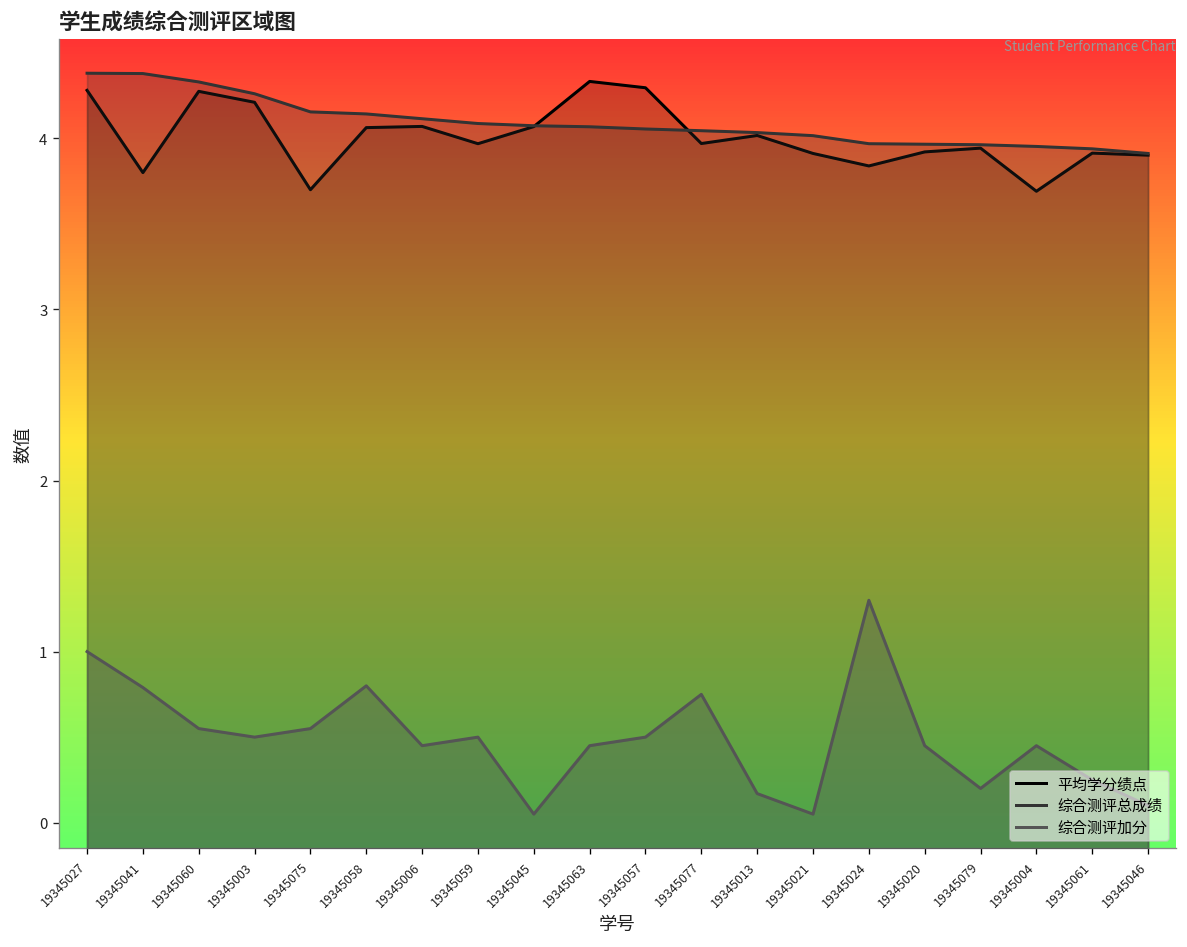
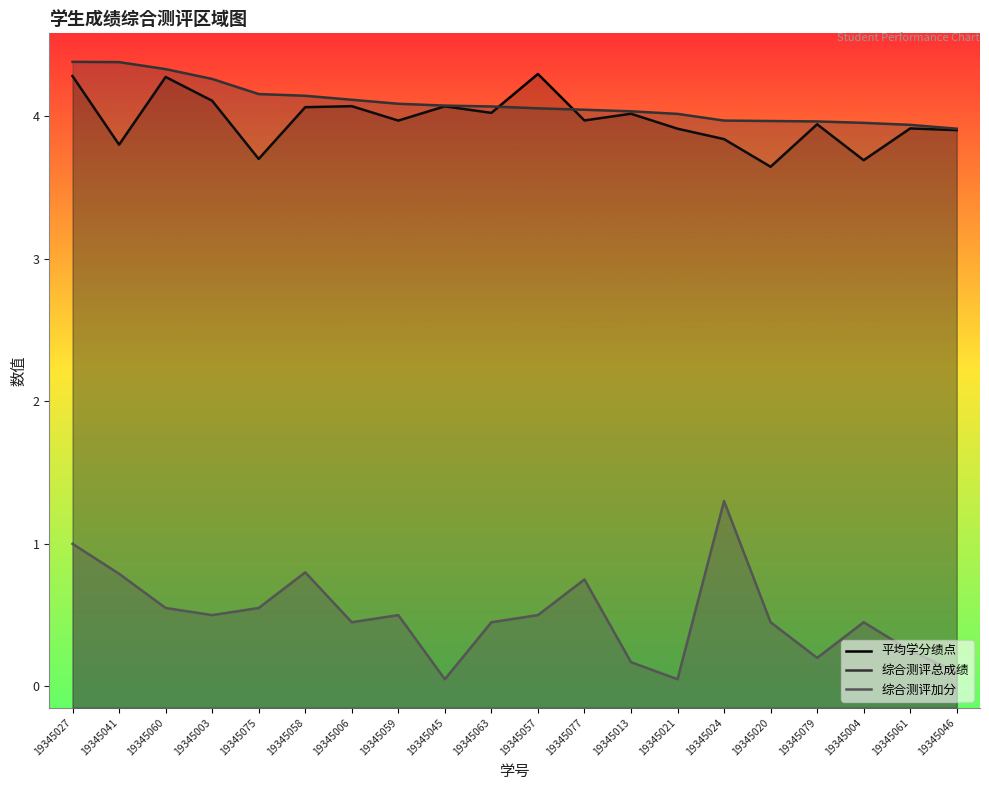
  {
    "平均学分绩点": {
      "19345027": 4.28,
      "19345041": 3.80,
      "19345060": 4.28,
-     "19345003": 4.21,
+     "19345003": 4.11,
      "19345075": 3.70,
      "19345058": 4.06,
      "19345006": 4.07,
      "19345059": 3.97,
-     "19345063": 4.33,
+     "19345063": 4.02,
      "19345057": 4.30,
      "19345077": 3.97,
      "19345021": 3.91,
      "19345024": 3.84,
-     "19345020": 3.92,
+     "19345020": 3.65,
      "19345079": 3.94,
      "19345004": 3.69,
      "19345061": 3.91
    }
  }
